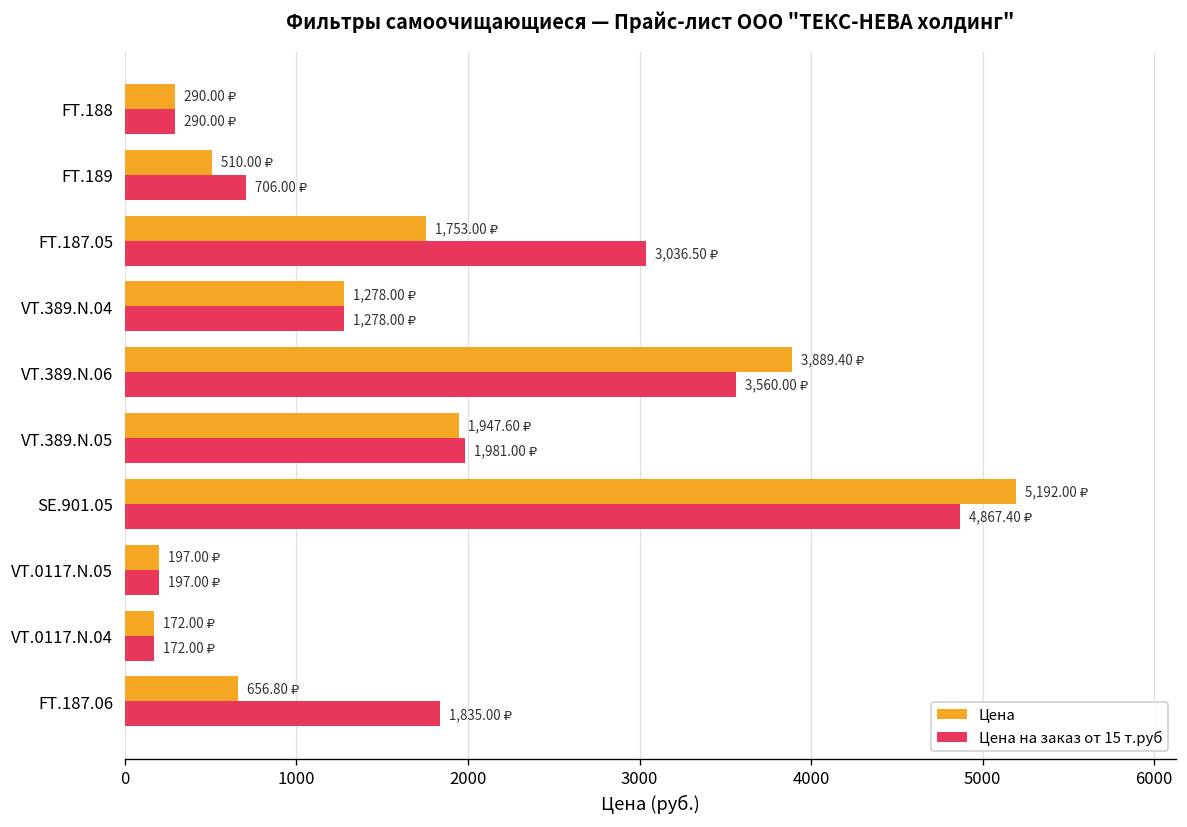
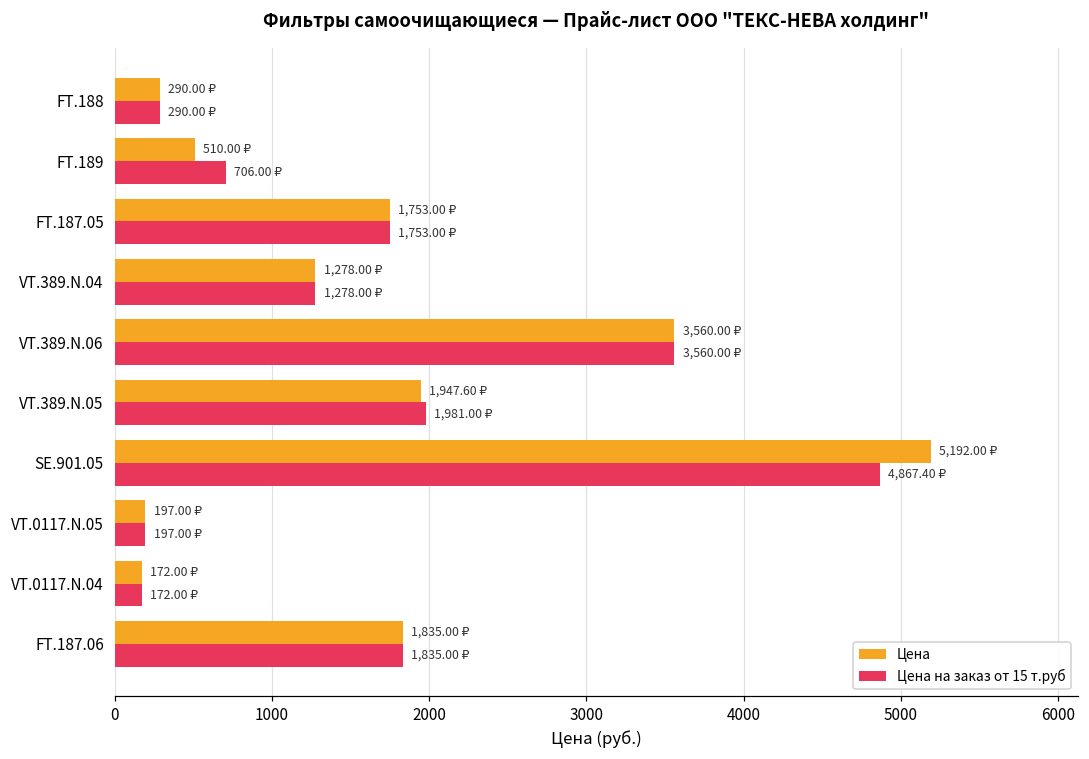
  {
    "Цена": {
      "FT.188": "290.00",
      "FT.189": "510.00",
      "FT.187.05": "1,753.00",
      "VT.389.N.04": "1,278.00",
-     "VT.389.N.06": "3,889.40",
+     "VT.389.N.06": "3,560.00",
      "VT.389.N.05": "1,947.60",
      "SE.901.05": "5,192.00",
      "VT.0117.N.05": "197.00",
      "VT.0117.N.04": "172.00",
-     "FT.187.06": "656.80"
+     "FT.187.06": "1,835.00"
    },
    "Цена на заказ от 15 т.руб": {
      "FT.188": "290.00",
      "FT.189": "706.00",
-     "FT.187.05": "3,036.50",
+     "FT.187.05": "1,753.00",
      "VT.389.N.04": "1,278.00",
      "VT.389.N.06": "3,560.00",
      "VT.389.N.05": "1,981.00",
      "SE.901.05": "4,867.40",
      "VT.0117.N.05": "197.00",
      "VT.0117.N.04": "172.00",
      "FT.187.06": "1,835.00"
    }
  }
